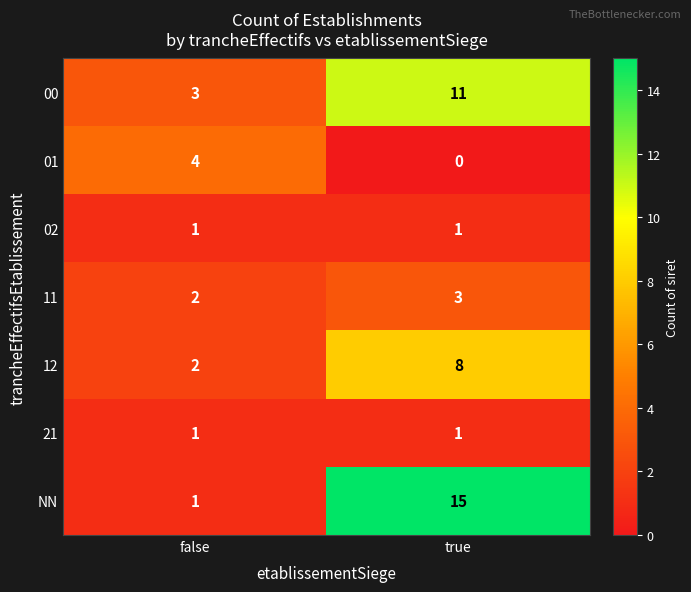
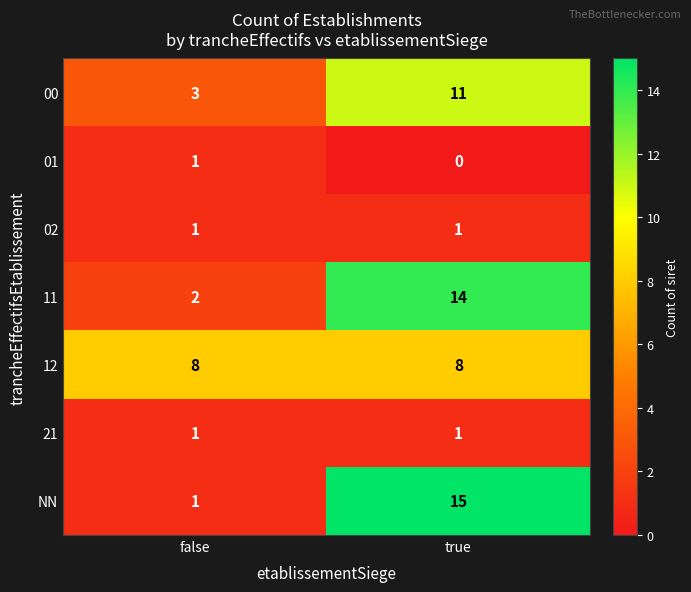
  {
    "00": {
      "false": 3,
      "true": 11
    },
    "01": {
-     "false": 4,
+     "false": 1,
      "true": 0
    },
    "02": {
      "false": 1,
      "true": 1
    },
    "11": {
      "false": 2,
-     "true": 3
+     "true": 14
    },
    "12": {
-     "false": 2,
+     "false": 8,
      "true": 8
    },
    "21": {
      "false": 1,
      "true": 1
    },
    "NN": {
      "false": 1,
      "true": 15
    }
  }
